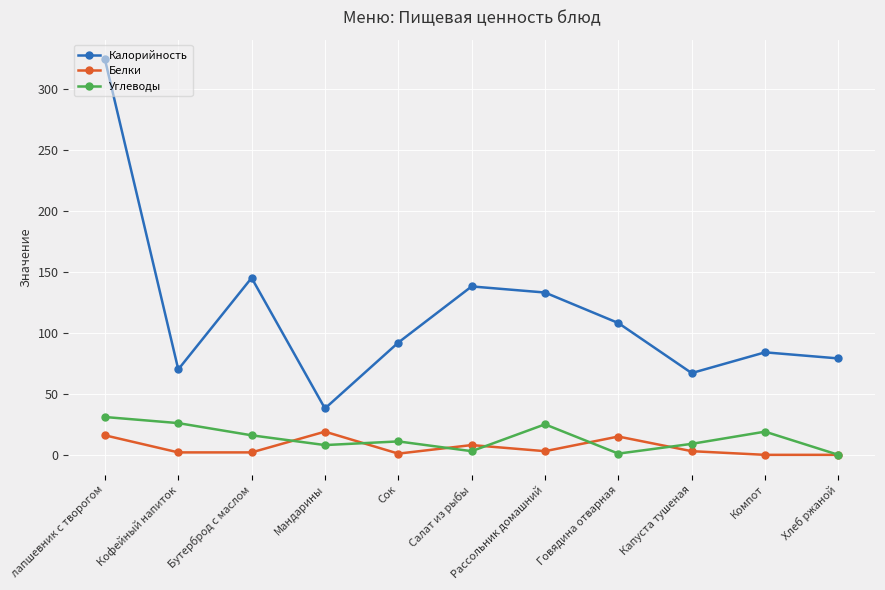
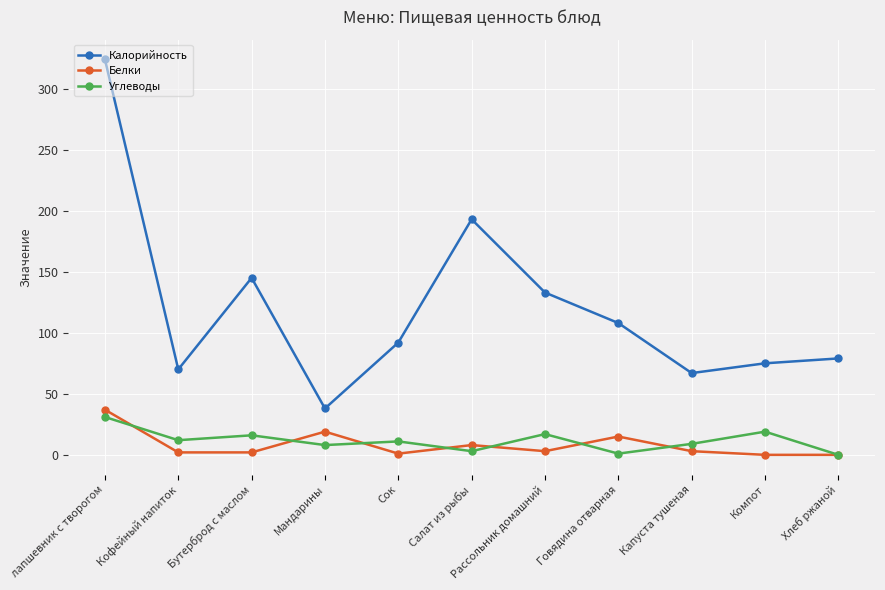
  {
    "Калорийность": {
      "Кофейный напиток": 70,
      "Бутерброд с маслом": 145,
      "Мандарины": 38,
      "Сок": 92,
-     "Салат из рыбы": 138,
+     "Салат из рыбы": 193,
      "Рассольник домашний": 133,
      "Говядина отварная": 108,
      "Капуста тушеная": 67,
-     "Компот": 84,
+     "Компот": 75,
      "Хлеб ржаной": 79
    },
    "Белки": {
-     "лапшевник с творогом": 16,
+     "лапшевник с творогом": 37,
      "Кофейный напиток": 2,
      "Бутерброд с маслом": 2,
      "Мандарины": 19,
      "Сок": 1,
      "Салат из рыбы": 8,
      "Рассольник домашний": 3,
      "Говядина отварная": 15,
      "Капуста тушеная": 3,
      "Компот": 0
    },
    "Углеводы": {
      "лапшевник с творогом": 31,
-     "Кофейный напиток": 26,
+     "Кофейный напиток": 12,
      "Бутерброд с маслом": 16,
      "Мандарины": 8,
      "Сок": 11,
      "Салат из рыбы": 3,
-     "Рассольник домашний": 25,
+     "Рассольник домашний": 17,
      "Говядина отварная": 1,
      "Капуста тушеная": 9,
      "Компот": 19
    }
  }
